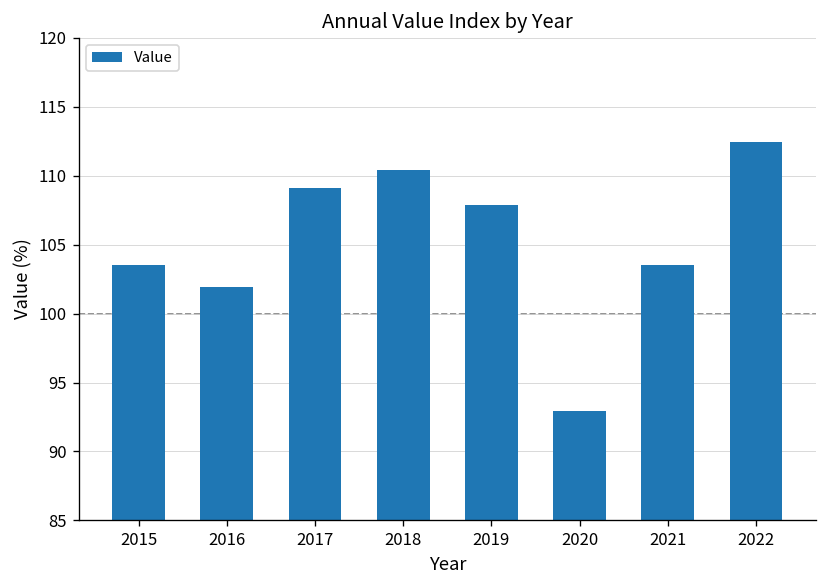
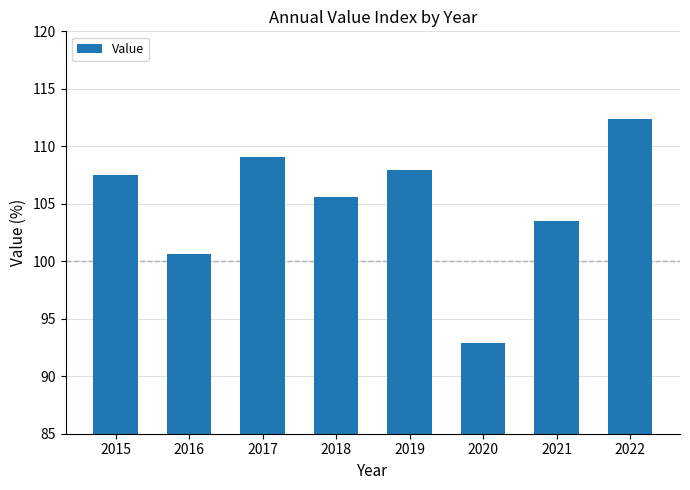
  {
-   "2015": 103.5,
-   "2016": 101.9,
+   "2015": 107.5,
+   "2016": 100.6,
    "2017": 109.1,
-   "2018": 110.4,
+   "2018": 105.6,
    "2019": 107.9,
    "2020": 92.9,
    "2021": 103.5,
    "2022": 112.4
  }
